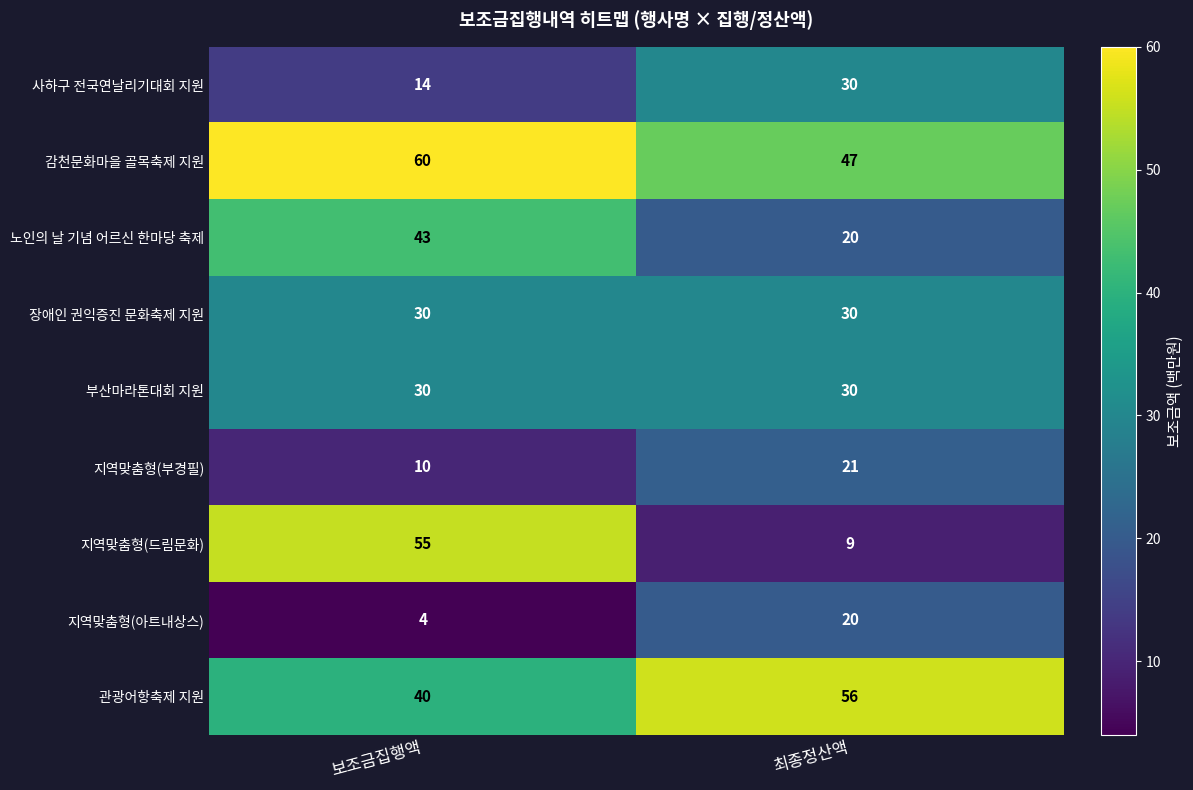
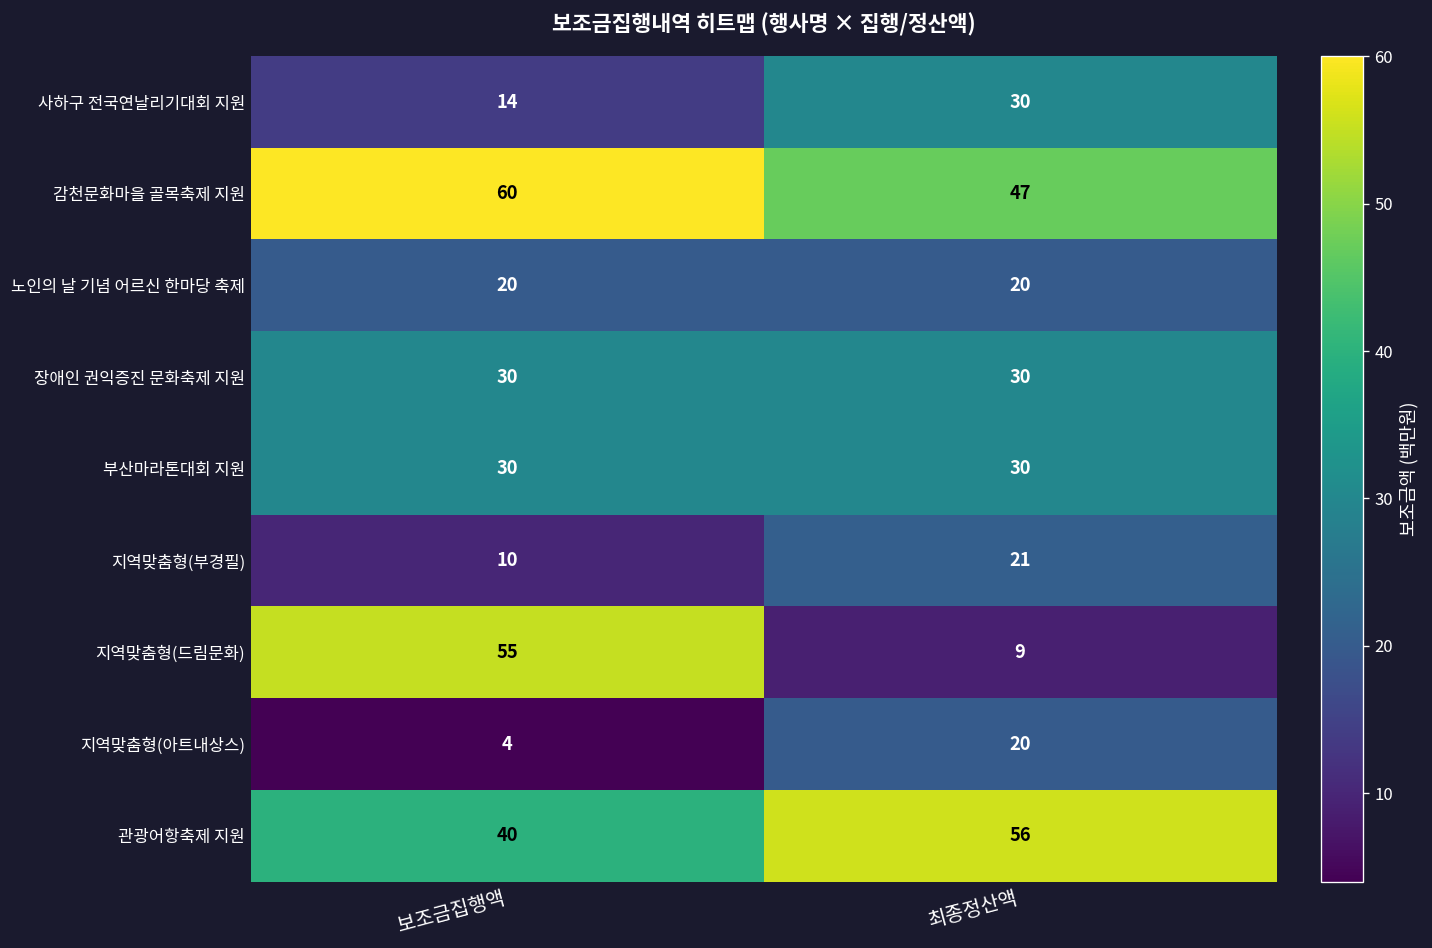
  {
    "사하구 전국연날리기대회 지원": {
      "보조금집행액": 14,
      "최종정산액": 30
    },
    "감천문화마을 골목축제 지원": {
      "보조금집행액": 60,
      "최종정산액": 47
    },
    "노인의 날 기념 어르신 한마당 축제": {
-     "보조금집행액": 43,
+     "보조금집행액": 20,
      "최종정산액": 20
    },
    "장애인 권익증진 문화축제 지원": {
      "보조금집행액": 30,
      "최종정산액": 30
    },
    "부산마라톤대회 지원": {
      "보조금집행액": 30,
      "최종정산액": 30
    },
    "지역맞춤형(부경필)": {
      "보조금집행액": 10,
      "최종정산액": 21
    },
    "지역맞춤형(드림문화)": {
      "보조금집행액": 55,
      "최종정산액": 9
    },
    "지역맞춤형(아트내상스)": {
      "보조금집행액": 4,
      "최종정산액": 20
    },
    "관광어항축제 지원": {
      "보조금집행액": 40,
      "최종정산액": 56
    }
  }
